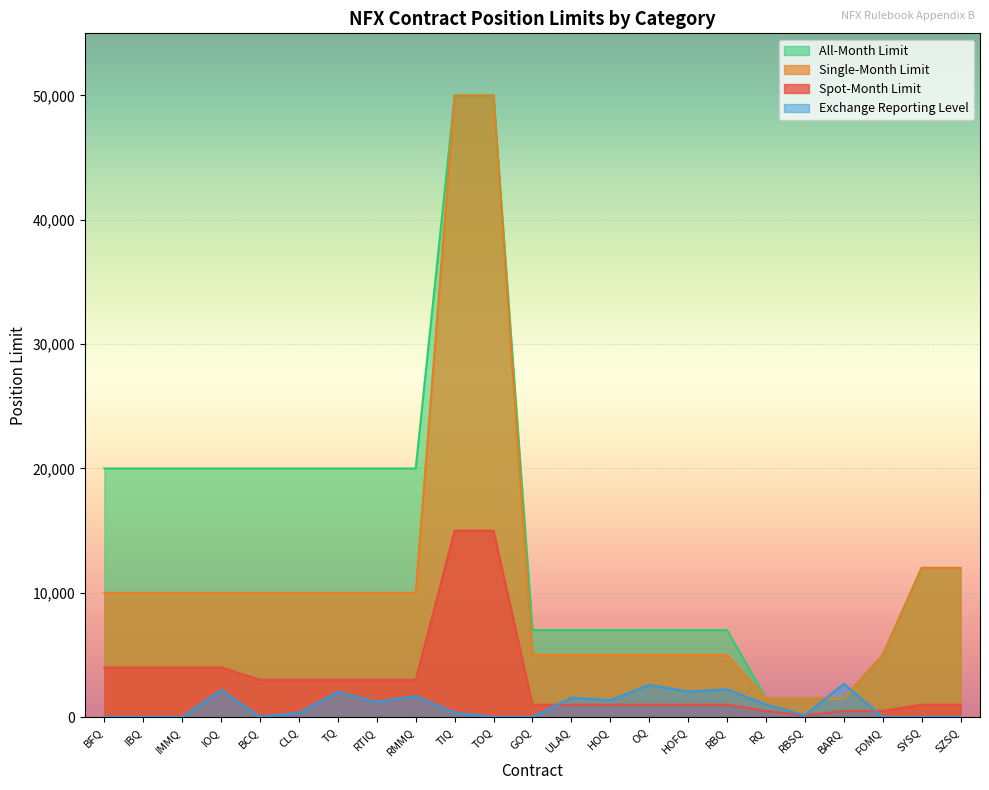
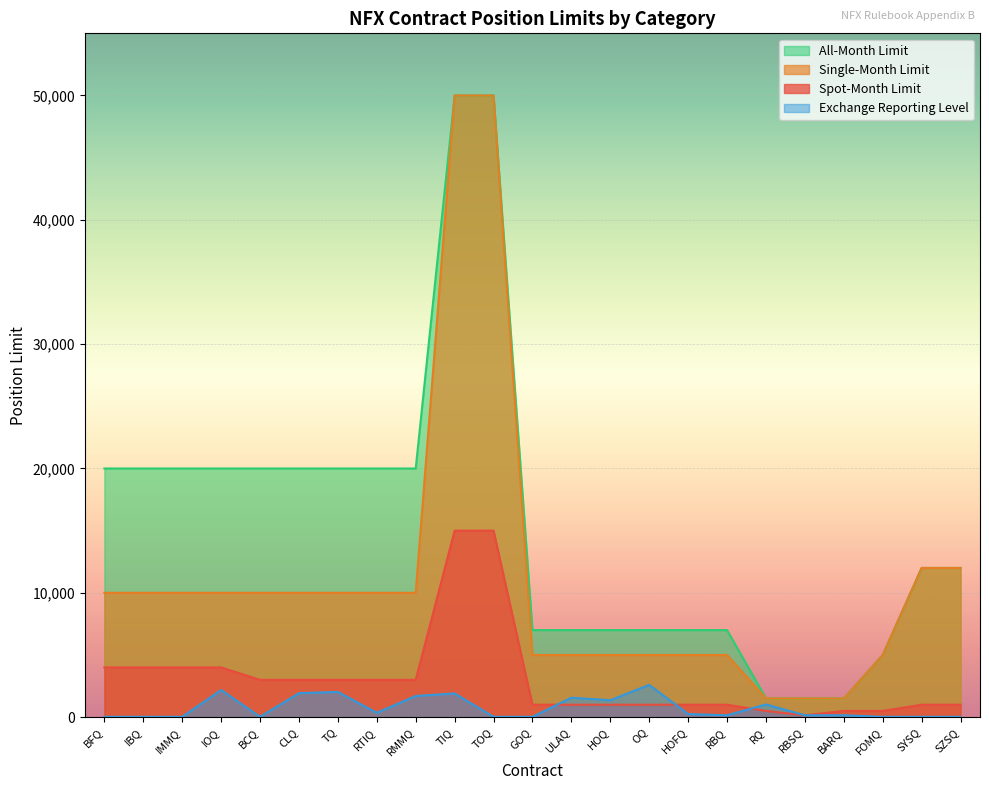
  {
    "All-Month Limit": {
      "BFQ": "20,000",
      "IBQ": "20,000",
      "IMMQ": "20,000",
      "IOQ": "20,000",
      "BCQ": "20,000",
      "CLQ": "20,000",
      "TQ": "20,000",
      "RTIQ": "20,000",
      "RMMQ": "20,000",
      "GOQ": "7,000",
      "ULAQ": "7,000",
      "HOQ": "7,000",
      "OQ": "7,000",
      "HOFQ": "7,000",
      "RBQ": "7,000"
    },
    "Exchange Reporting Level": {
      "BFQ": "0",
      "IBQ": "0",
      "IMMQ": "0",
      "IOQ": "2,200",
      "BCQ": "0",
-     "CLQ": "400",
+     "CLQ": "1,900",
      "TQ": "2,000",
-     "RTIQ": "1,200",
+     "RTIQ": "400",
      "RMMQ": "1,700",
-     "TIQ": "400",
+     "TIQ": "1,900",
      "TOQ": "0",
      "GOQ": "0",
      "ULAQ": "1,600",
      "HOQ": "1,400",
      "OQ": "2,600",
-     "HOFQ": "2,100",
-     "RBQ": "2,200",
+     "HOFQ": "300",
+     "RBQ": "200",
      "RQ": "1,000",
-     "BARQ": "2,700",
+     "BARQ": "200",
      "FOMQ": "0",
      "SYSQ": "0",
      "SZSQ": "0"
    }
  }
